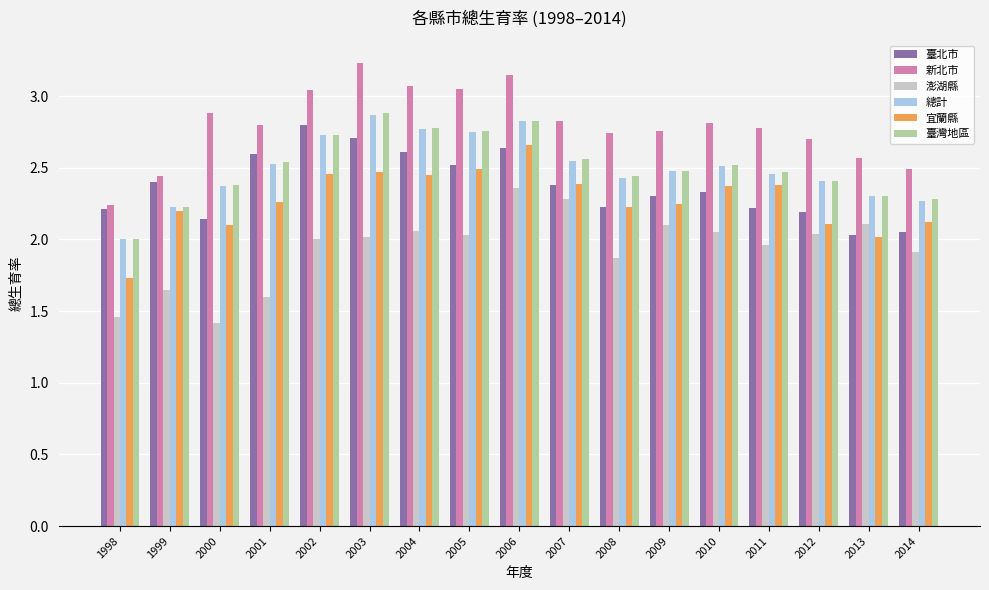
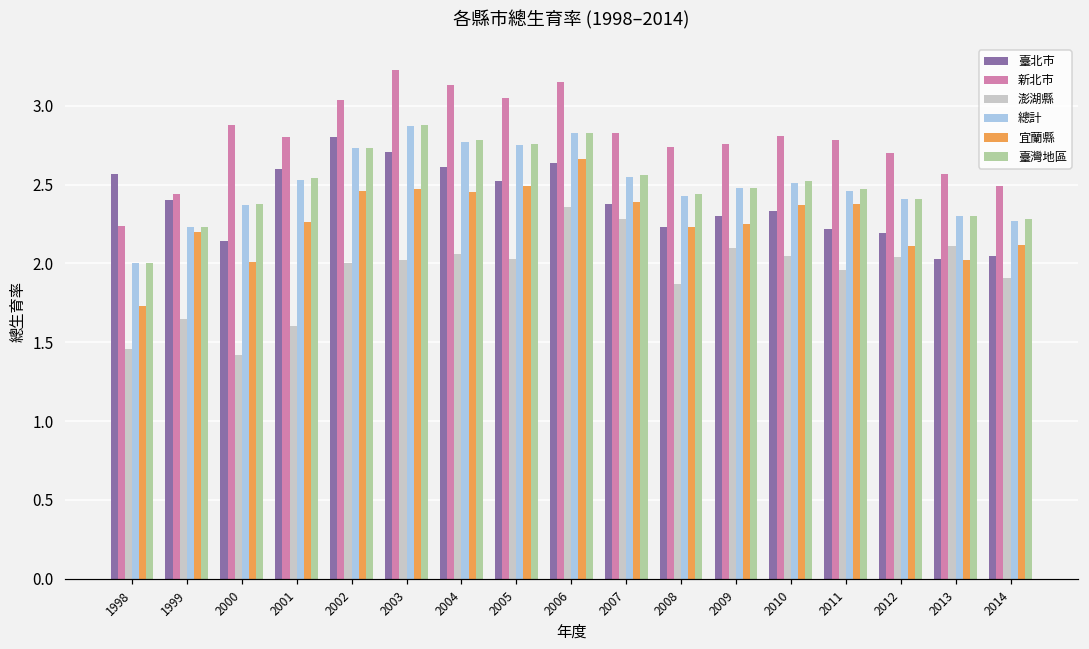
  {
    "臺北市": {
-     "1998": 2.21,
+     "1998": 2.57,
      "1999": 2.40,
      "2000": 2.14,
      "2001": 2.60,
      "2002": 2.80,
      "2003": 2.71,
      "2004": 2.61,
      "2005": 2.52,
      "2006": 2.64,
      "2007": 2.38,
      "2008": 2.23,
      "2009": 2.30,
      "2010": 2.33,
      "2011": 2.22,
      "2012": 2.19,
      "2013": 2.03,
      "2014": 2.05
    },
    "新北市": {
      "1998": 2.24,
      "1999": 2.44,
      "2000": 2.88,
      "2001": 2.80,
      "2002": 3.04,
      "2003": 3.23,
-     "2004": 3.07,
+     "2004": 3.13,
      "2005": 3.05,
      "2006": 3.15,
      "2007": 2.83,
      "2008": 2.74,
      "2009": 2.76,
      "2010": 2.81,
      "2011": 2.78,
      "2012": 2.70,
      "2013": 2.57,
      "2014": 2.49
    },
    "宜蘭縣": {
      "1998": 1.73,
      "1999": 2.20,
-     "2000": 2.10,
+     "2000": 2.01,
      "2001": 2.26,
      "2002": 2.46,
      "2003": 2.47,
      "2004": 2.45,
      "2005": 2.49,
      "2006": 2.66,
      "2007": 2.39,
      "2008": 2.23,
      "2009": 2.25,
      "2010": 2.37,
      "2011": 2.38,
      "2012": 2.11,
      "2013": 2.02,
      "2014": 2.12
    }
  }
